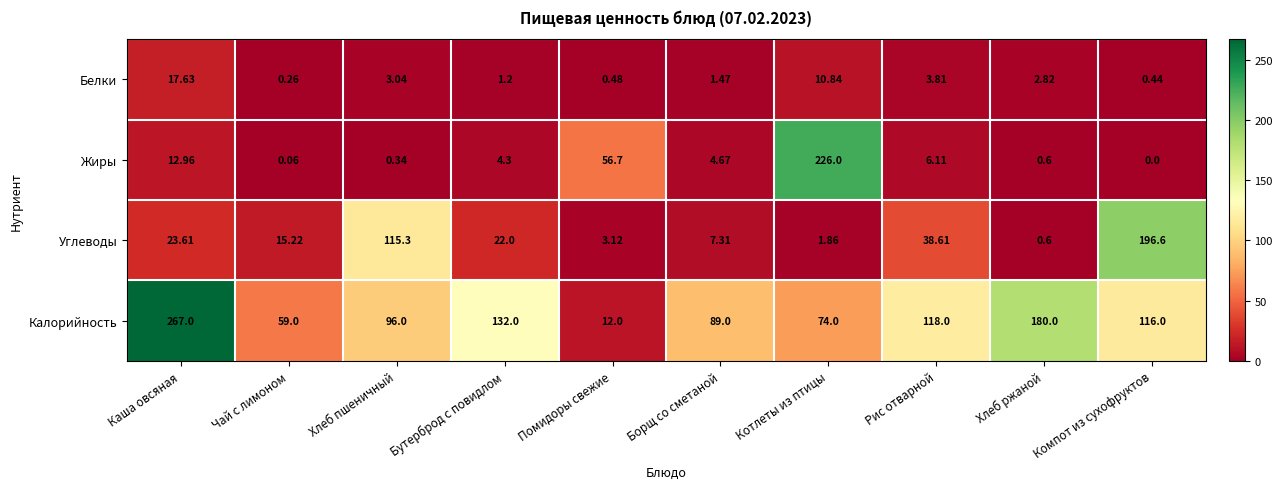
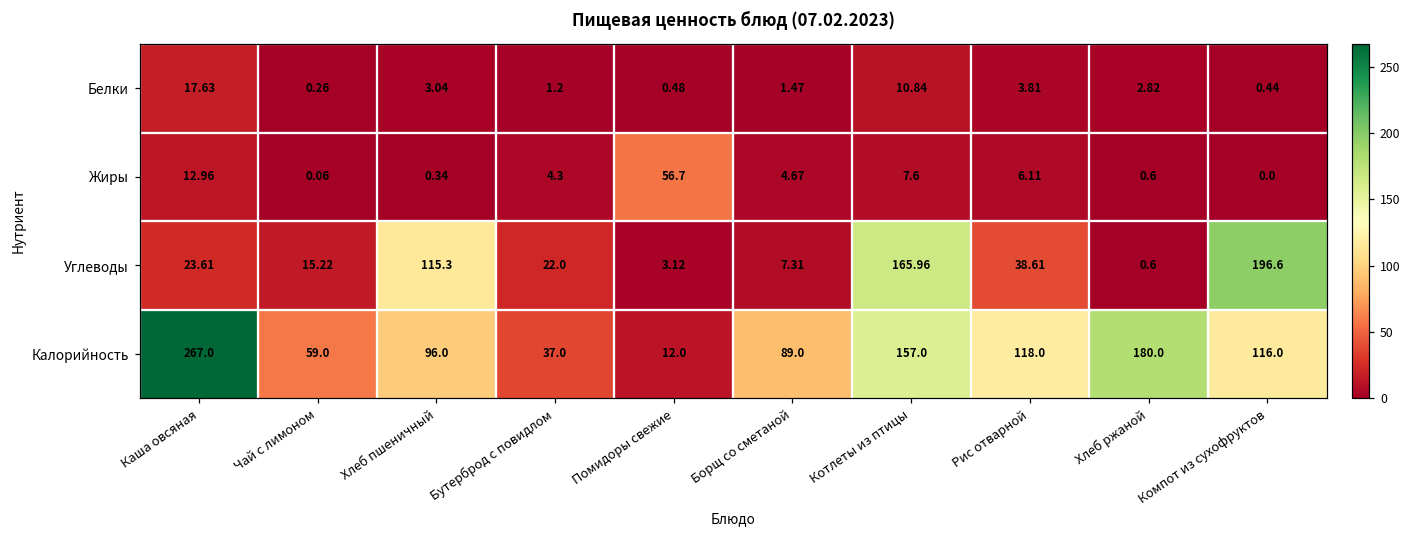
  {
    "Белки": {
      "Каша овсяная": 17.63,
      "Чай с лимоном": 0.26,
      "Хлеб пшеничный": 3.04,
      "Бутерброд с повидлом": 1.2,
      "Помидоры свежие": 0.48,
      "Борщ со сметаной": 1.47,
      "Котлеты из птицы": 10.84,
      "Рис отварной": 3.81,
      "Хлеб ржаной": 2.82,
      "Компот из сухофруктов": 0.44
    },
    "Жиры": {
      "Каша овсяная": 12.96,
      "Чай с лимоном": 0.06,
      "Хлеб пшеничный": 0.34,
      "Бутерброд с повидлом": 4.3,
      "Помидоры свежие": 56.7,
      "Борщ со сметаной": 4.67,
-     "Котлеты из птицы": 226.0,
+     "Котлеты из птицы": 7.6,
      "Рис отварной": 6.11,
      "Хлеб ржаной": 0.6,
      "Компот из сухофруктов": 0.0
    },
    "Углеводы": {
      "Каша овсяная": 23.61,
      "Чай с лимоном": 15.22,
      "Хлеб пшеничный": 115.3,
      "Бутерброд с повидлом": 22.0,
      "Помидоры свежие": 3.12,
      "Борщ со сметаной": 7.31,
-     "Котлеты из птицы": 1.86,
+     "Котлеты из птицы": 165.96,
      "Рис отварной": 38.61,
      "Хлеб ржаной": 0.6,
      "Компот из сухофруктов": 196.6
    },
    "Калорийность": {
      "Каша овсяная": 267.0,
      "Чай с лимоном": 59.0,
      "Хлеб пшеничный": 96.0,
-     "Бутерброд с повидлом": 132.0,
+     "Бутерброд с повидлом": 37.0,
      "Помидоры свежие": 12.0,
      "Борщ со сметаной": 89.0,
-     "Котлеты из птицы": 74.0,
+     "Котлеты из птицы": 157.0,
      "Рис отварной": 118.0,
      "Хлеб ржаной": 180.0,
      "Компот из сухофруктов": 116.0
    }
  }
